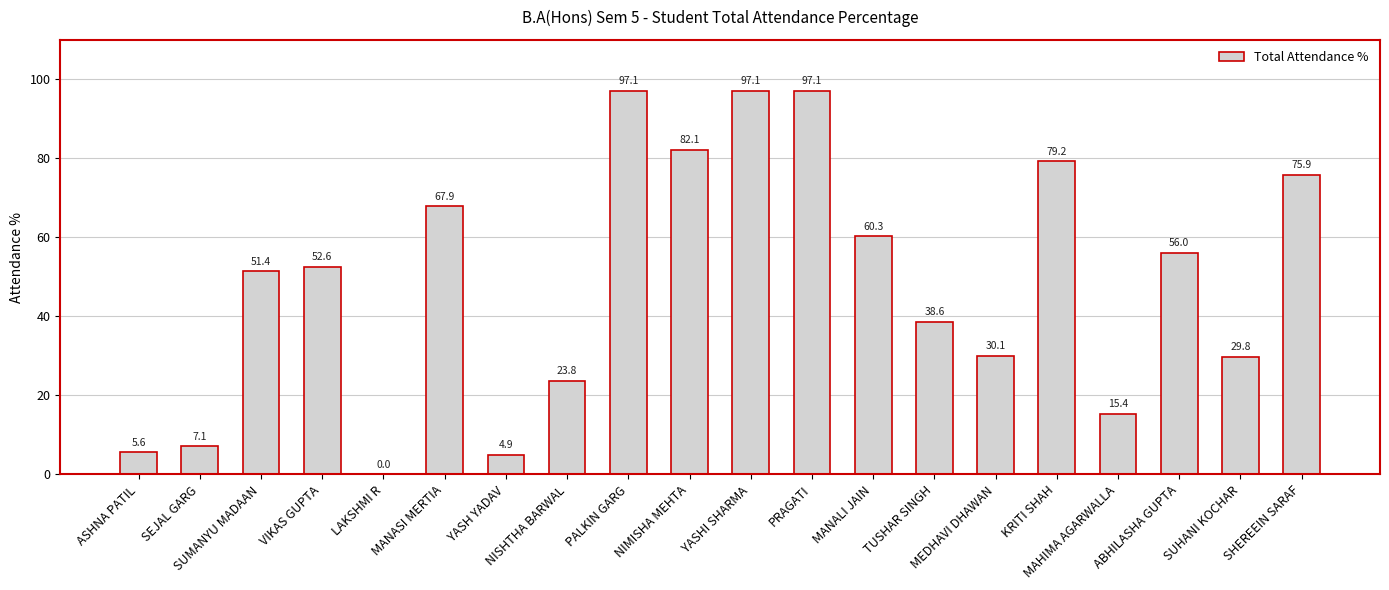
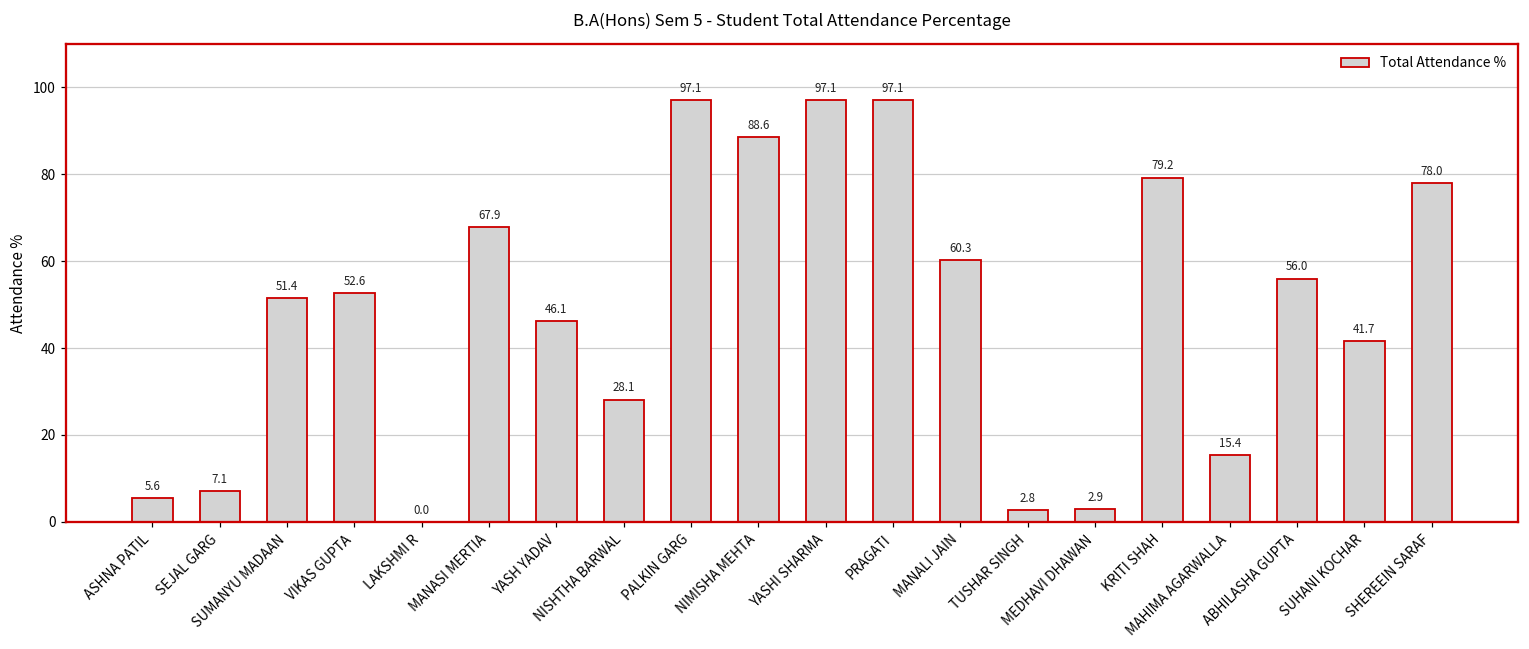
  {
    "ASHNA PATIL": 5.6,
    "SEJAL GARG": 7.1,
    "SUMANYU MADAAN": 51.4,
    "VIKAS GUPTA": 52.6,
    "LAKSHMI R": 0.0,
    "MANASI MERTIA": 67.9,
-   "YASH YADAV": 4.9,
-   "NISHTHA BARWAL": 23.8,
+   "YASH YADAV": 46.1,
+   "NISHTHA BARWAL": 28.1,
    "PALKIN GARG": 97.1,
-   "NIMISHA MEHTA": 82.1,
+   "NIMISHA MEHTA": 88.6,
    "YASHI SHARMA": 97.1,
    "PRAGATI": 97.1,
    "MANALI JAIN": 60.3,
-   "TUSHAR SINGH": 38.6,
-   "MEDHAVI DHAWAN": 30.1,
+   "TUSHAR SINGH": 2.8,
+   "MEDHAVI DHAWAN": 2.9,
    "KRITI SHAH": 79.2,
    "MAHIMA AGARWALLA": 15.4,
    "ABHILASHA GUPTA": 56.0,
-   "SUHANI KOCHAR": 29.8,
-   "SHEREEIN SARAF": 75.9
+   "SUHANI KOCHAR": 41.7,
+   "SHEREEIN SARAF": 78.0
  }
